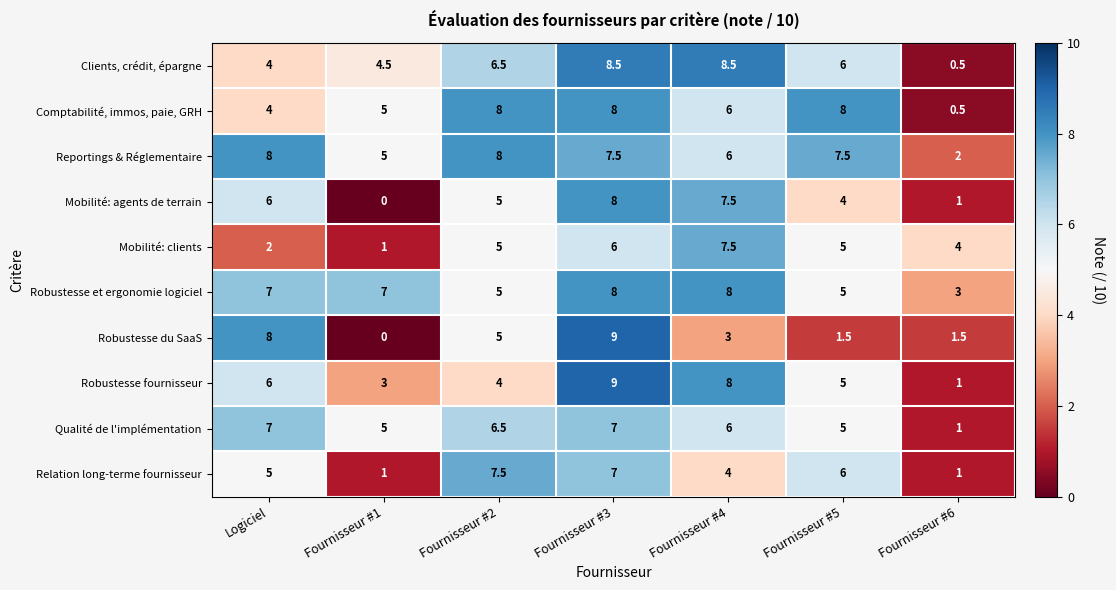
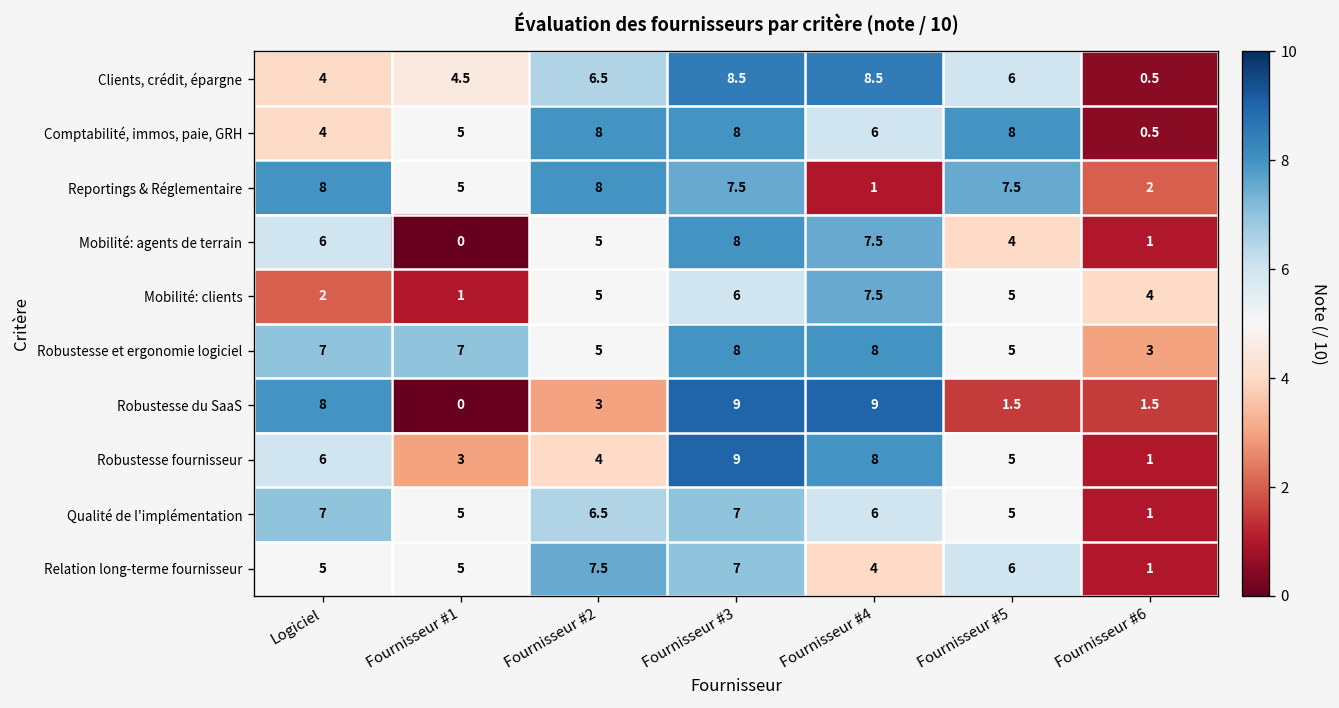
  {
    "Clients, crédit, épargne": {
      "Logiciel": 4,
      "Fournisseur #1": 4.5,
      "Fournisseur #2": 6.5,
      "Fournisseur #3": 8.5,
      "Fournisseur #4": 8.5,
      "Fournisseur #5": 6,
      "Fournisseur #6": 0.5
    },
    "Comptabilité, immos, paie, GRH": {
      "Logiciel": 4,
      "Fournisseur #1": 5,
      "Fournisseur #2": 8,
      "Fournisseur #3": 8,
      "Fournisseur #4": 6,
      "Fournisseur #5": 8,
      "Fournisseur #6": 0.5
    },
    "Reportings & Réglementaire": {
      "Logiciel": 8,
      "Fournisseur #1": 5,
      "Fournisseur #2": 8,
      "Fournisseur #3": 7.5,
-     "Fournisseur #4": 6,
+     "Fournisseur #4": 1,
      "Fournisseur #5": 7.5,
      "Fournisseur #6": 2
    },
    "Mobilité: agents de terrain": {
      "Logiciel": 6,
      "Fournisseur #1": 0,
      "Fournisseur #2": 5,
      "Fournisseur #3": 8,
      "Fournisseur #4": 7.5,
      "Fournisseur #5": 4,
      "Fournisseur #6": 1
    },
    "Mobilité: clients": {
      "Logiciel": 2,
      "Fournisseur #1": 1,
      "Fournisseur #2": 5,
      "Fournisseur #3": 6,
      "Fournisseur #4": 7.5,
      "Fournisseur #5": 5,
      "Fournisseur #6": 4
    },
    "Robustesse et ergonomie logiciel": {
      "Logiciel": 7,
      "Fournisseur #1": 7,
      "Fournisseur #2": 5,
      "Fournisseur #3": 8,
      "Fournisseur #4": 8,
      "Fournisseur #5": 5,
      "Fournisseur #6": 3
    },
    "Robustesse du SaaS": {
      "Logiciel": 8,
      "Fournisseur #1": 0,
-     "Fournisseur #2": 5,
+     "Fournisseur #2": 3,
      "Fournisseur #3": 9,
-     "Fournisseur #4": 3,
+     "Fournisseur #4": 9,
      "Fournisseur #5": 1.5,
      "Fournisseur #6": 1.5
    },
    "Robustesse fournisseur": {
      "Logiciel": 6,
      "Fournisseur #1": 3,
      "Fournisseur #2": 4,
      "Fournisseur #3": 9,
      "Fournisseur #4": 8,
      "Fournisseur #5": 5,
      "Fournisseur #6": 1
    },
    "Qualité de l'implémentation": {
      "Logiciel": 7,
      "Fournisseur #1": 5,
      "Fournisseur #2": 6.5,
      "Fournisseur #3": 7,
      "Fournisseur #4": 6,
      "Fournisseur #5": 5,
      "Fournisseur #6": 1
    },
    "Relation long-terme fournisseur": {
      "Logiciel": 5,
-     "Fournisseur #1": 1,
+     "Fournisseur #1": 5,
      "Fournisseur #2": 7.5,
      "Fournisseur #3": 7,
      "Fournisseur #4": 4,
      "Fournisseur #5": 6,
      "Fournisseur #6": 1
    }
  }
